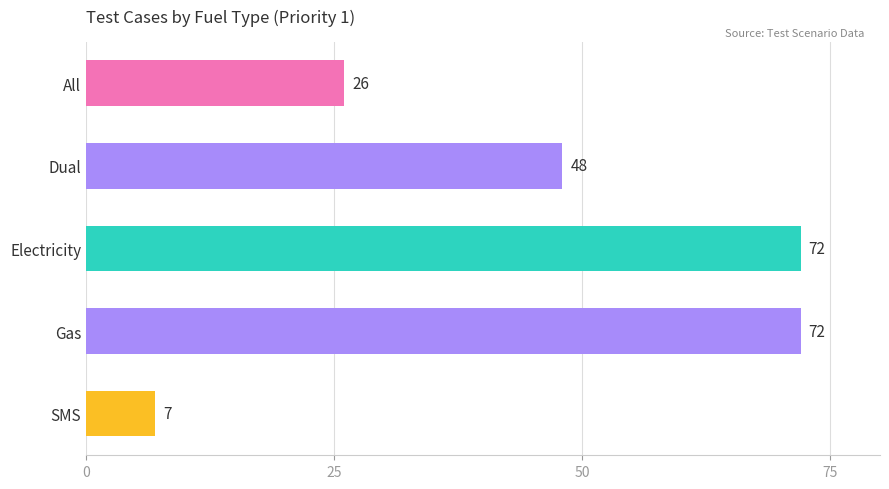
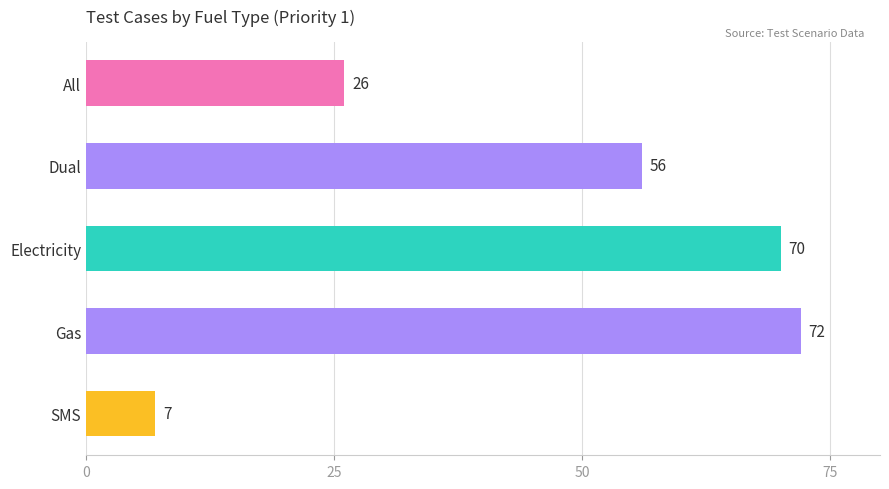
  {
    "All": 26,
-   "Dual": 48,
-   "Electricity": 72,
+   "Dual": 56,
+   "Electricity": 70,
    "Gas": 72,
    "SMS": 7
  }
